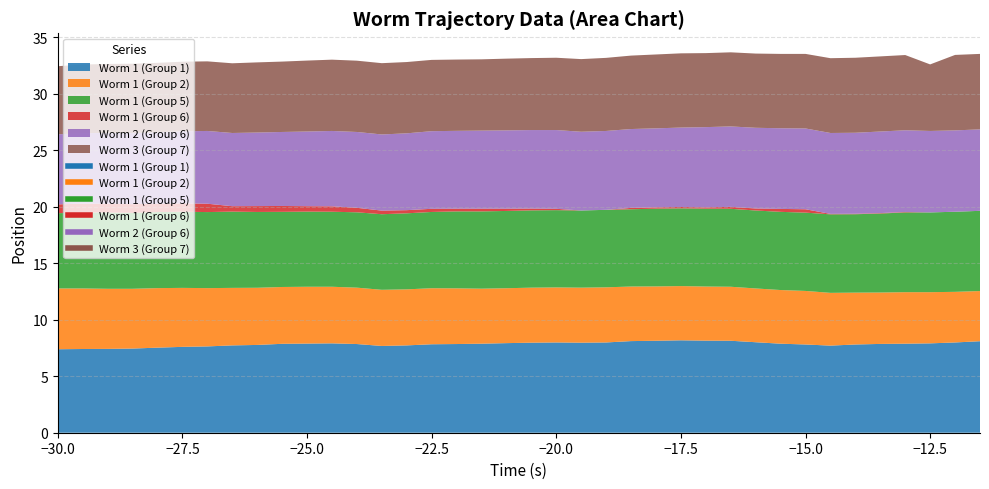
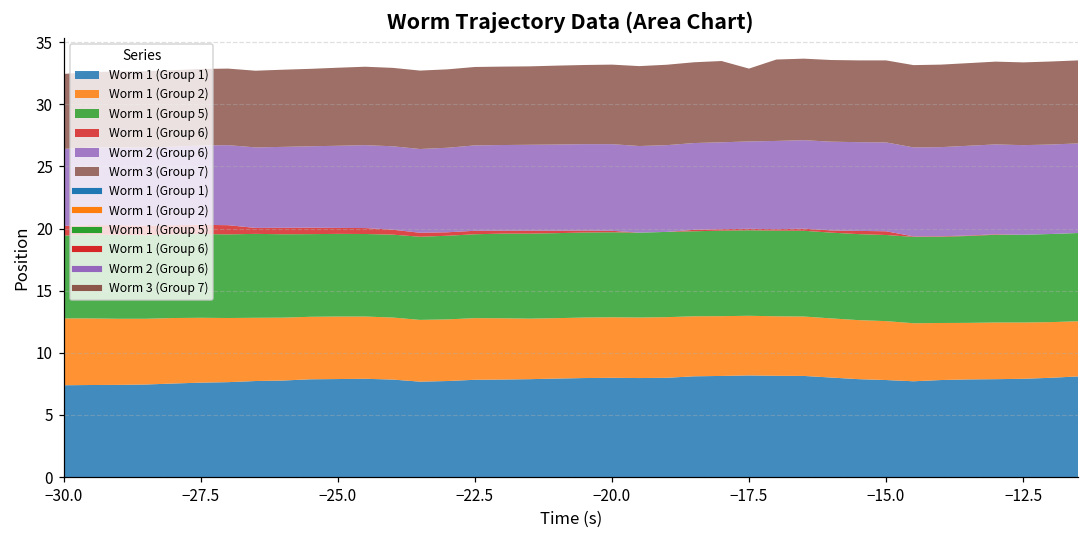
  {
    "Worm 1 (Group 1)": {
      "−30.0": 7.4,
      "−27.5": 7.6,
      "−25.0": 7.9,
      "−22.5": 7.8,
      "−20.0": 8.0,
      "−17.5": 8.2,
      "−15.0": 7.8,
      "−12.5": 7.9
    },
    "Worm 1 (Group 2)": {
      "−30.0": 5.4,
      "−27.5": 5.2,
      "−25.0": 5.0,
      "−22.5": 5.0,
      "−20.0": 4.9,
      "−17.5": 4.8,
      "−15.0": 4.7,
      "−12.5": 4.5
    },
    "Worm 1 (Group 5)": {
      "−30.0": 6.7,
      "−25.0": 6.6,
      "−22.5": 6.8,
      "−15.0": 6.9
    },
    "Worm 1 (Group 6)": {
      "−30.0": 0.8,
      "−25.0": 0.5,
      "−22.5": 0.3,
      "−15.0": 0.3
    },
    "Worm 2 (Group 6)": {
      "−30.0": 6.2,
      "−25.0": 6.6,
      "−22.5": 6.9,
      "−20.0": 7.0,
      "−17.5": 7.0,
      "−15.0": 7.1,
      "−12.5": 7.2
    },
    "Worm 3 (Group 7)": {
      "−30.0": 6.0,
      "−25.0": 6.3,
      "−22.5": 6.3,
      "−20.0": 6.4,
-     "−17.5": 6.6,
+     "−17.5": 5.9,
      "−15.0": 6.6,
-     "−12.5": 5.9
+     "−12.5": 6.7
    }
  }
